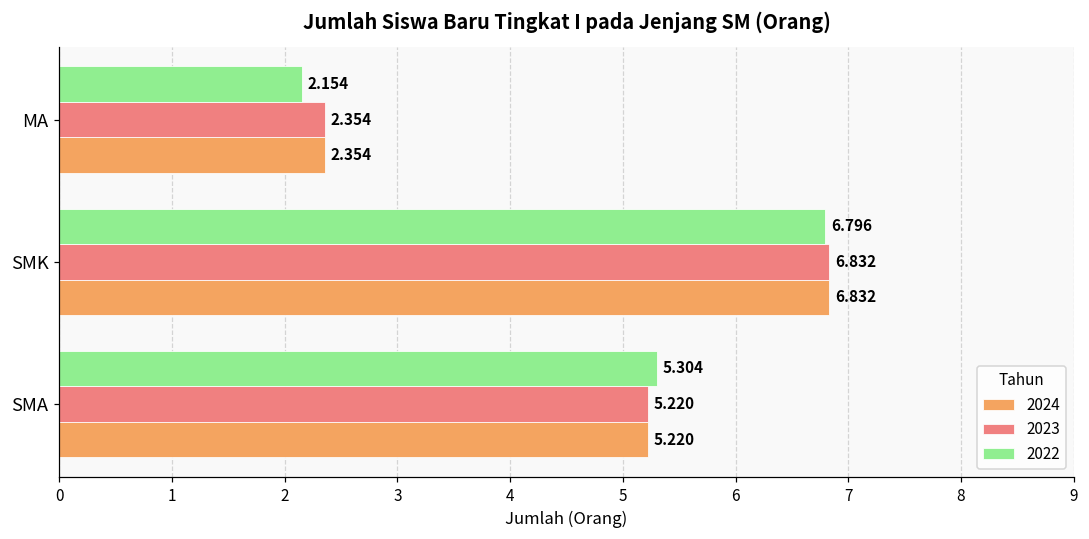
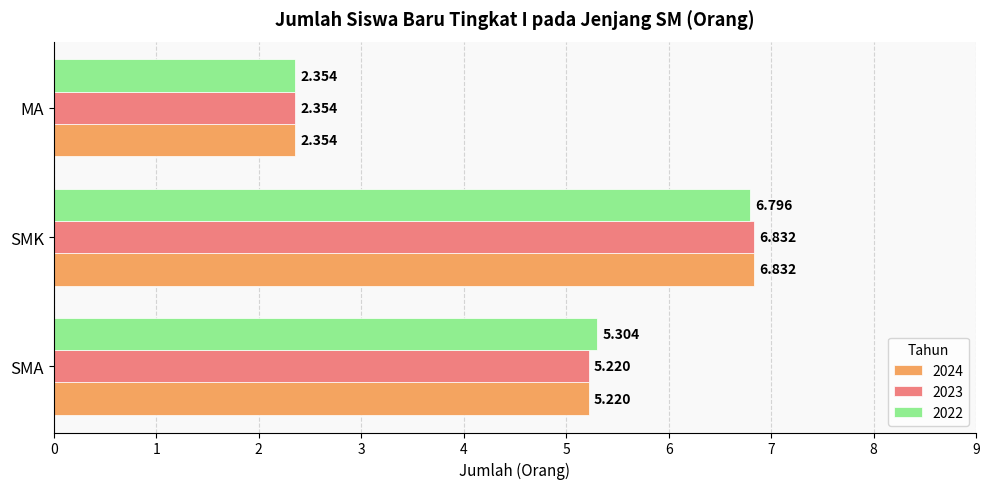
  {
    "2022": {
-     "MA": 2.154,
+     "MA": 2.354,
      "SMK": 6.796,
      "SMA": 5.304
    }
  }
